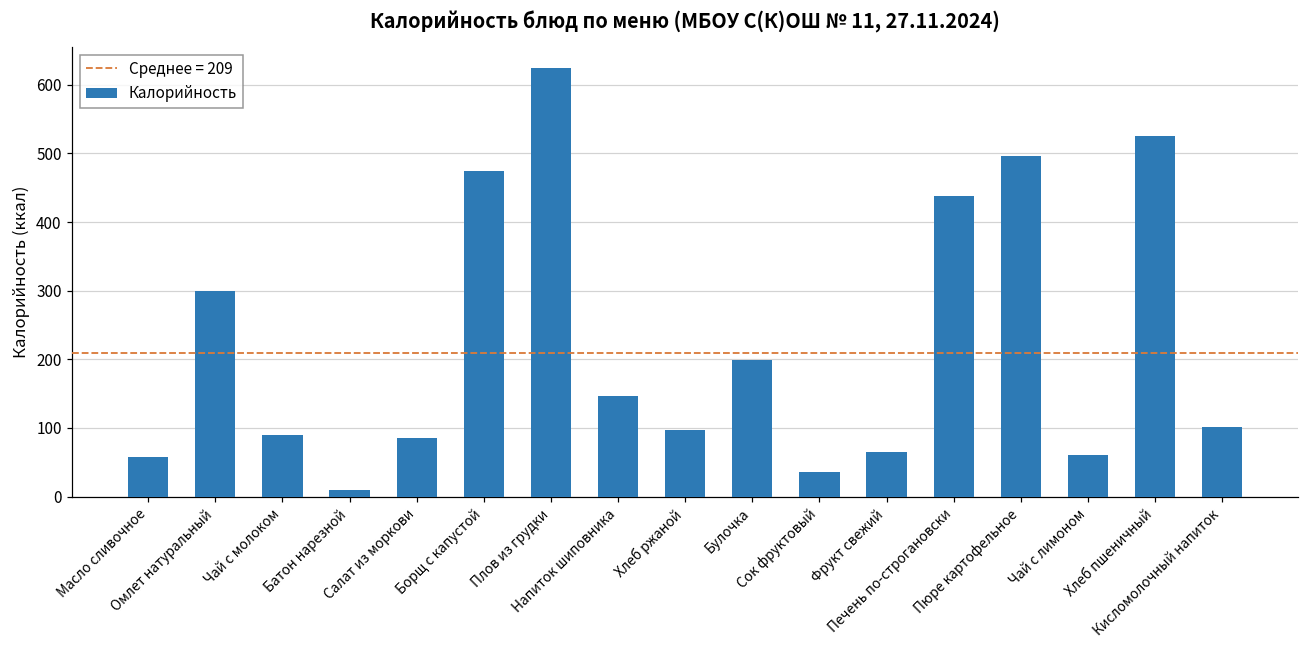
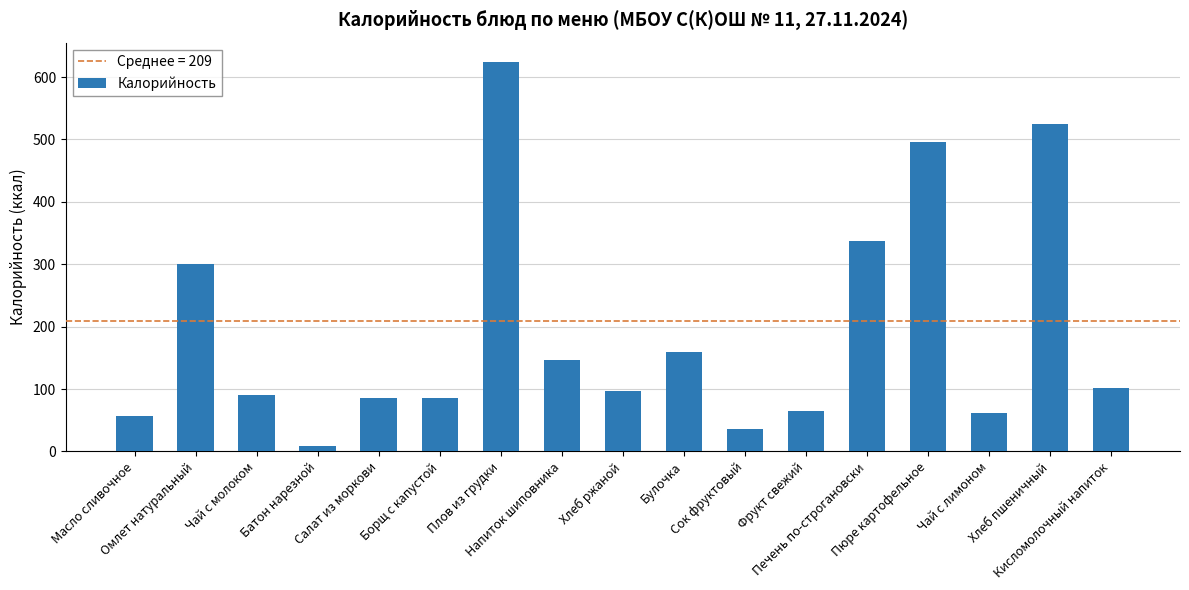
  {
    "Масло сливочное": 60,
    "Омлет натуральный": 300,
    "Чай с молоком": 90,
    "Батон нарезной": 10,
    "Салат из моркови": 90,
-   "Борщ с капустой": 480,
+   "Борщ с капустой": 90,
    "Плов из грудки": 620,
    "Напиток шиповника": 150,
    "Хлеб ржаной": 100,
-   "Булочка": 200,
+   "Булочка": 160,
    "Сок фруктовый": 40,
    "Фрукт свежий": 70,
-   "Печень по-строгановски": 440,
+   "Печень по-строгановски": 340,
    "Пюре картофельное": 500,
    "Чай с лимоном": 60,
    "Хлеб пшеничный": 530,
    "Кисломолочный напиток": 100
  }
